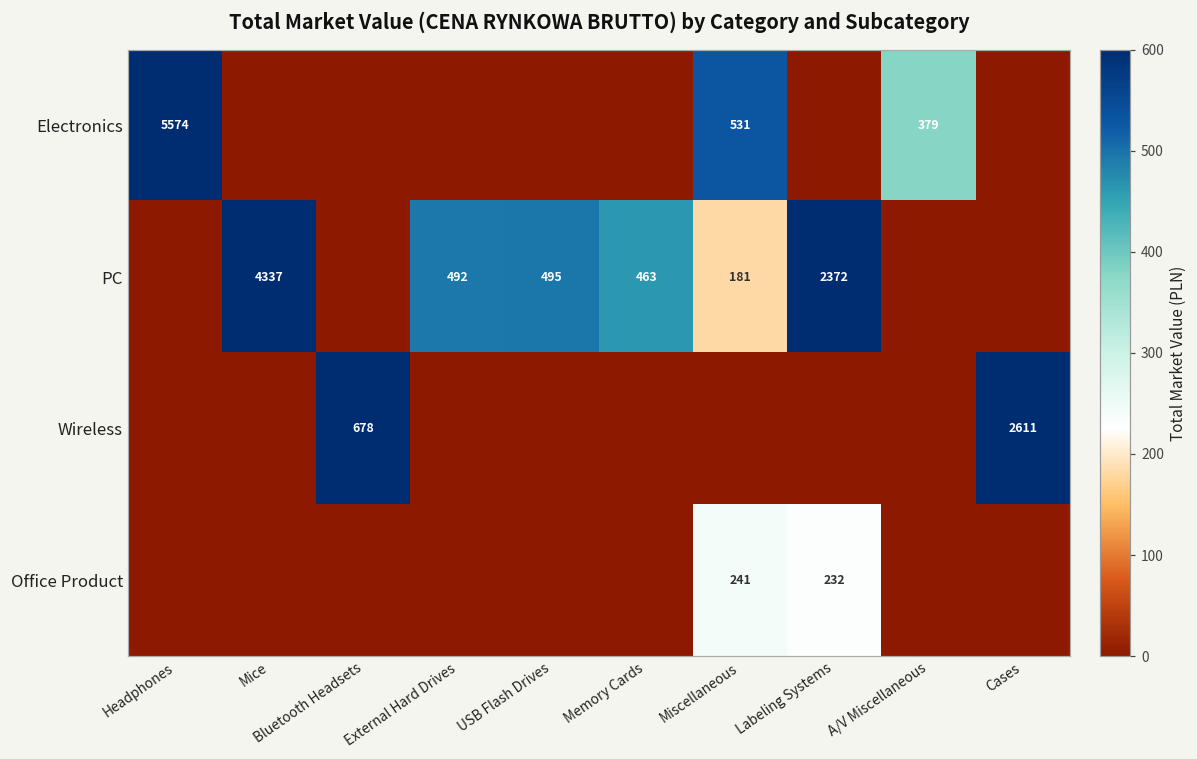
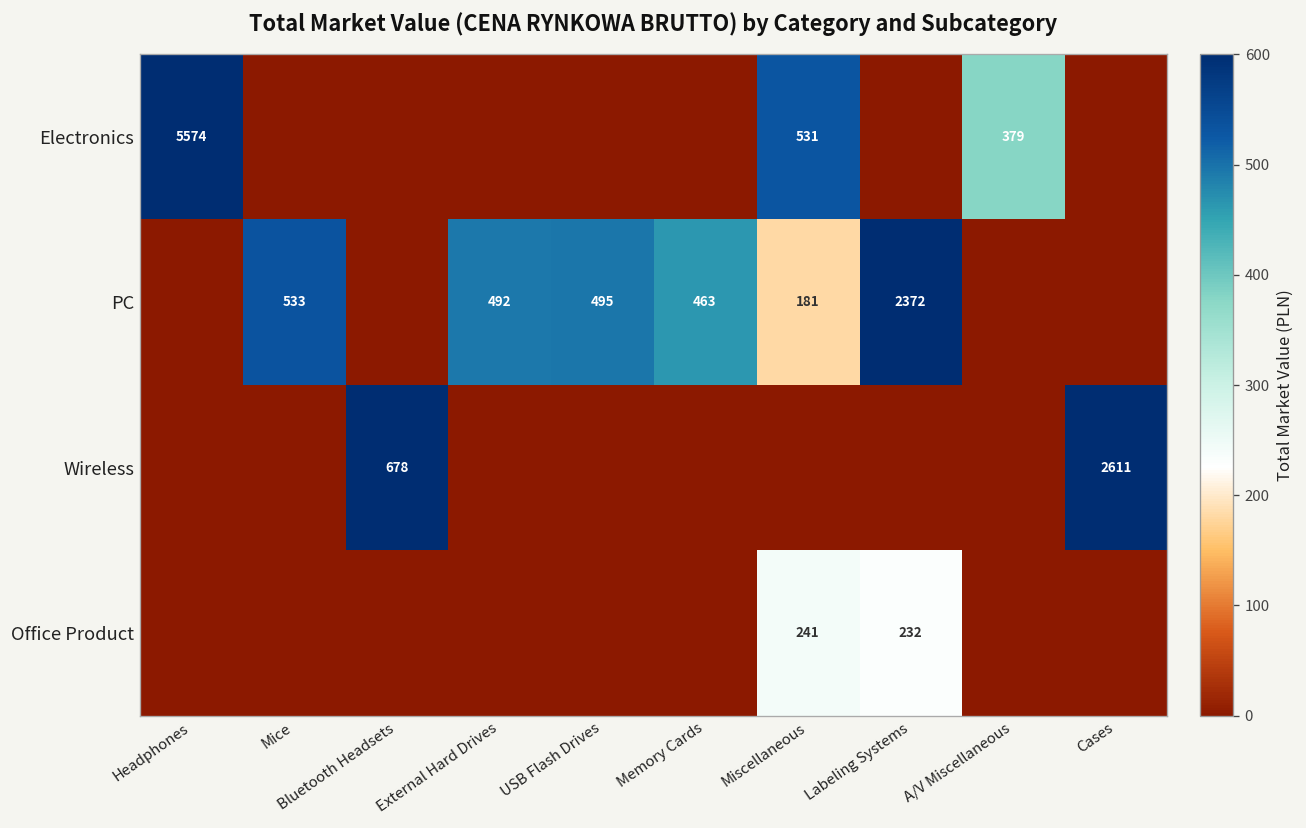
  {
    "Electronics": {
      "Headphones": 5574,
      "Miscellaneous": 531,
      "A/V Miscellaneous": 379
    },
    "PC": {
-     "Mice": 4337,
+     "Mice": 533,
      "External Hard Drives": 492,
      "USB Flash Drives": 495,
      "Memory Cards": 463,
      "Miscellaneous": 181,
      "Labeling Systems": 2372
    },
    "Wireless": {
      "Bluetooth Headsets": 678,
      "Cases": 2611
    },
    "Office Product": {
      "Miscellaneous": 241,
      "Labeling Systems": 232
    }
  }
